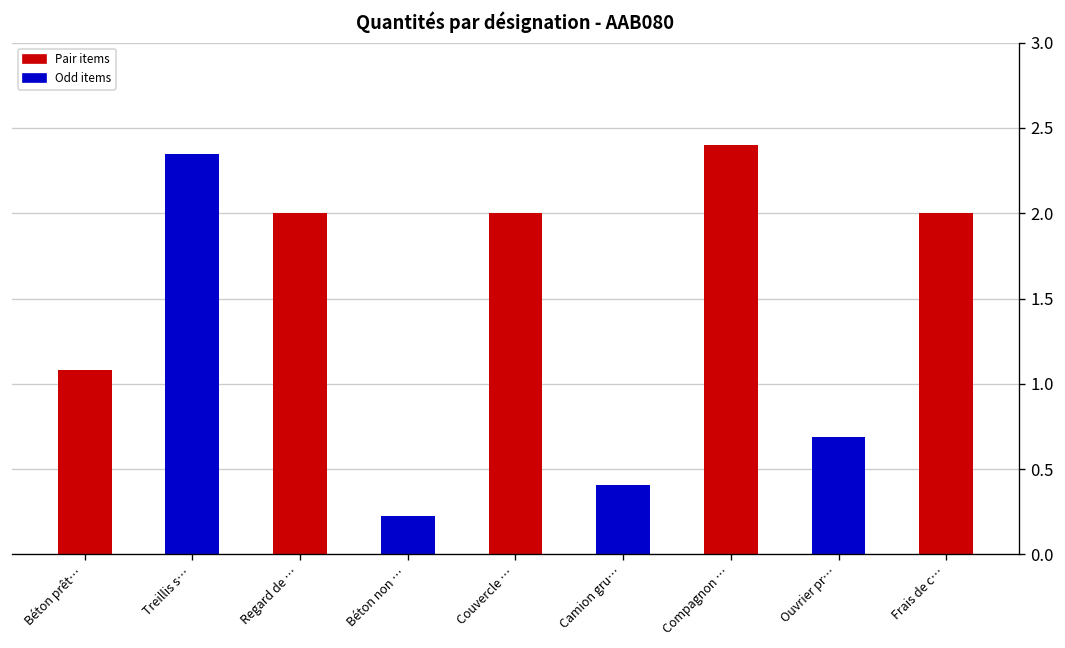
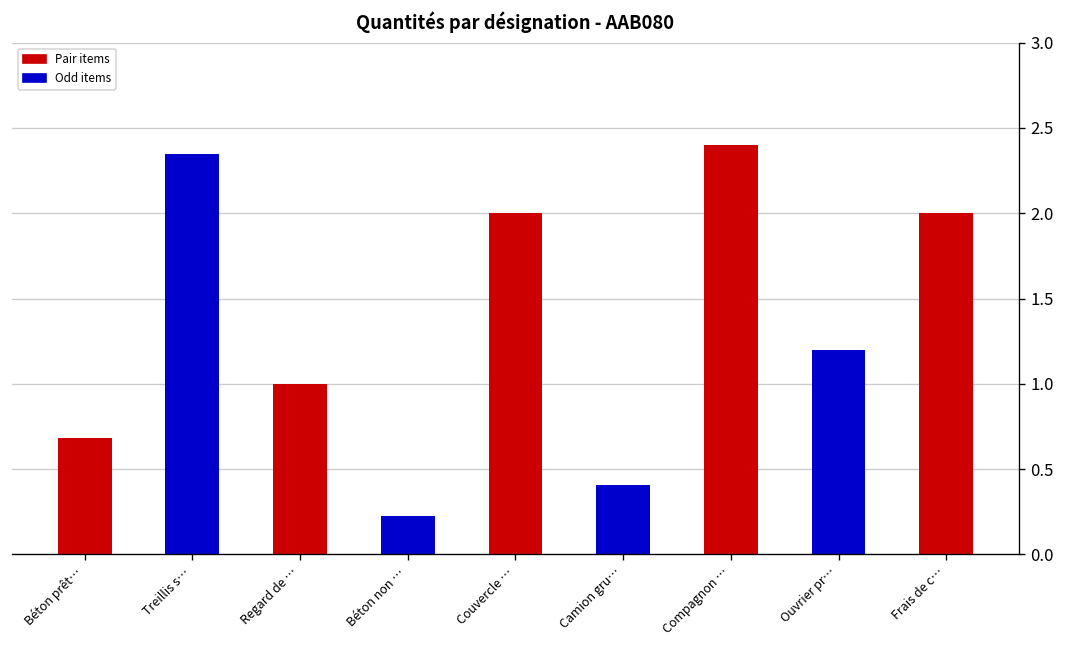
  {
-   "Béton prêt…": 1.08,
+   "Béton prêt…": 0.68,
    "Treillis s…": 2.35,
-   "Regard de …": 2,
+   "Regard de …": 1,
    "Béton non …": 0.22,
    "Couvercle …": 2.00,
    "Camion gru…": 0.40,
    "Compagnon …": 2.40,
-   "Ouvrier pr…": 0.69,
+   "Ouvrier pr…": 1.20,
    "Frais de c…": 2.00
  }
